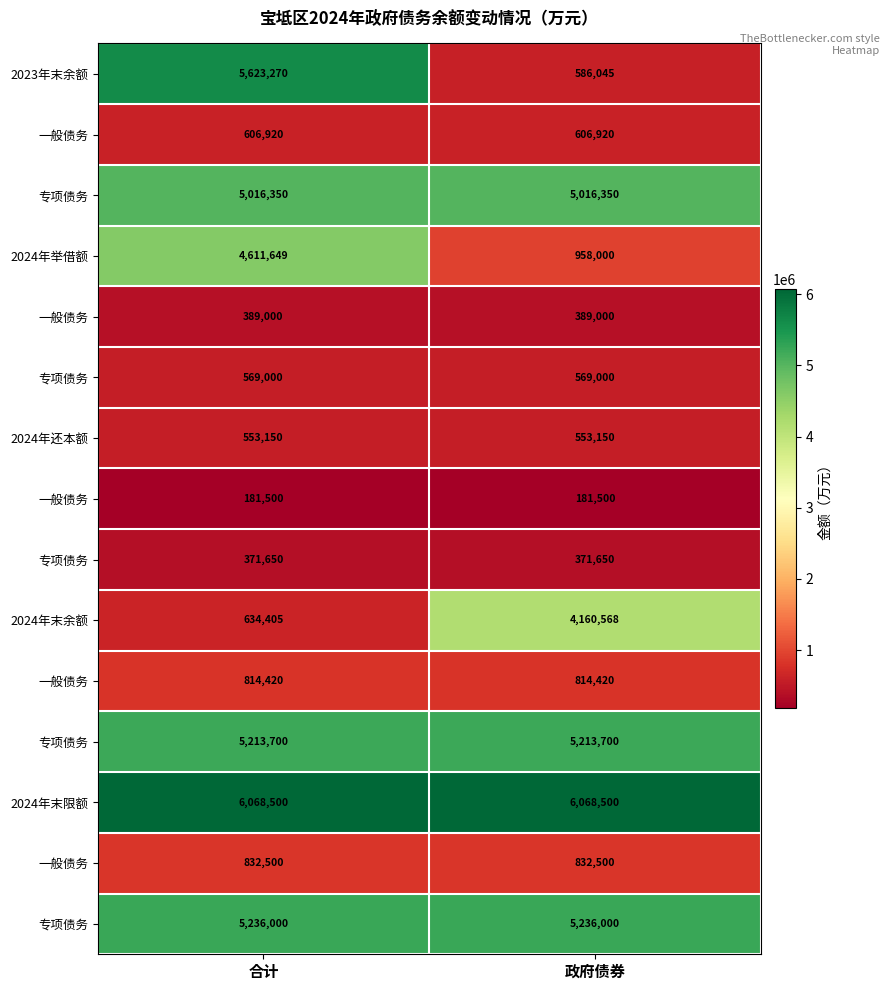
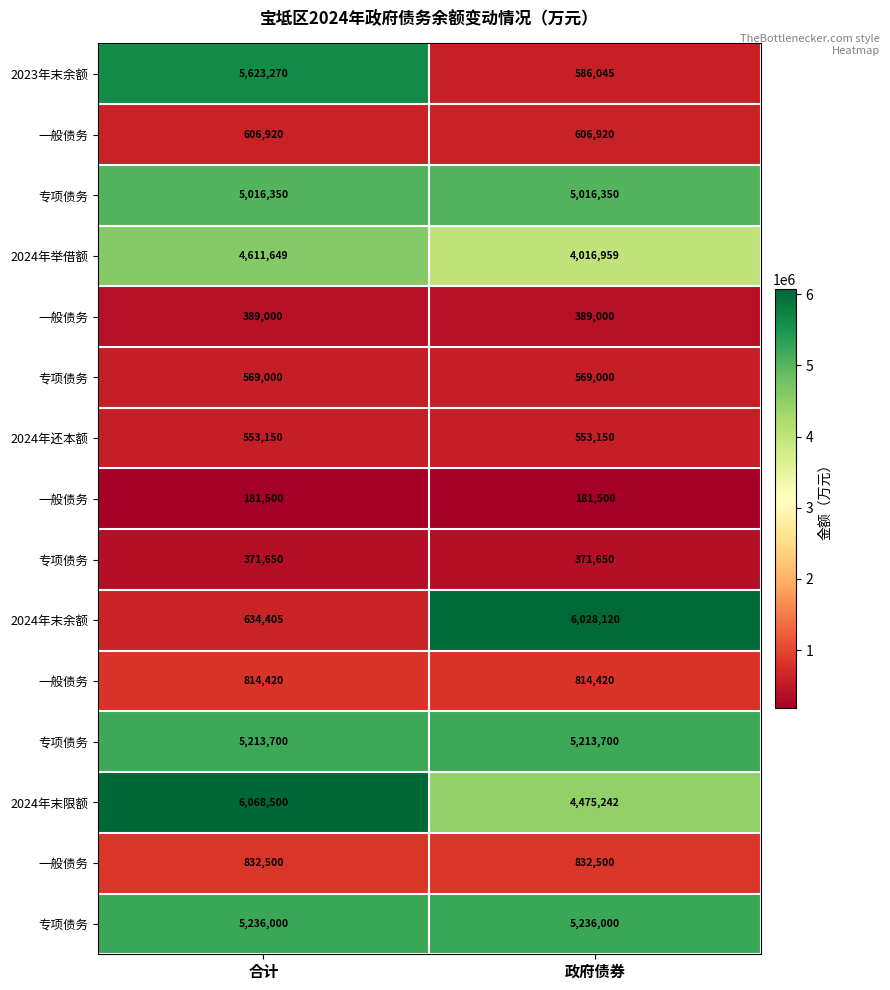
  {
    "2023年末余额": {
      "合计": "5,623,270",
      "政府债券": "586,045"
    },
    "2024年举借额": {
      "合计": "4,611,649",
-     "政府债券": "958,000"
+     "政府债券": "4,016,959"
    },
    "2024年还本额": {
      "合计": "553,150",
      "政府债券": "553,150"
    },
    "2024年末余额": {
      "合计": "634,405",
-     "政府债券": "4,160,568"
+     "政府债券": "6,028,120"
    },
    "2024年末限额": {
      "合计": "6,068,500",
-     "政府债券": "6,068,500"
+     "政府债券": "4,475,242"
    }
  }
